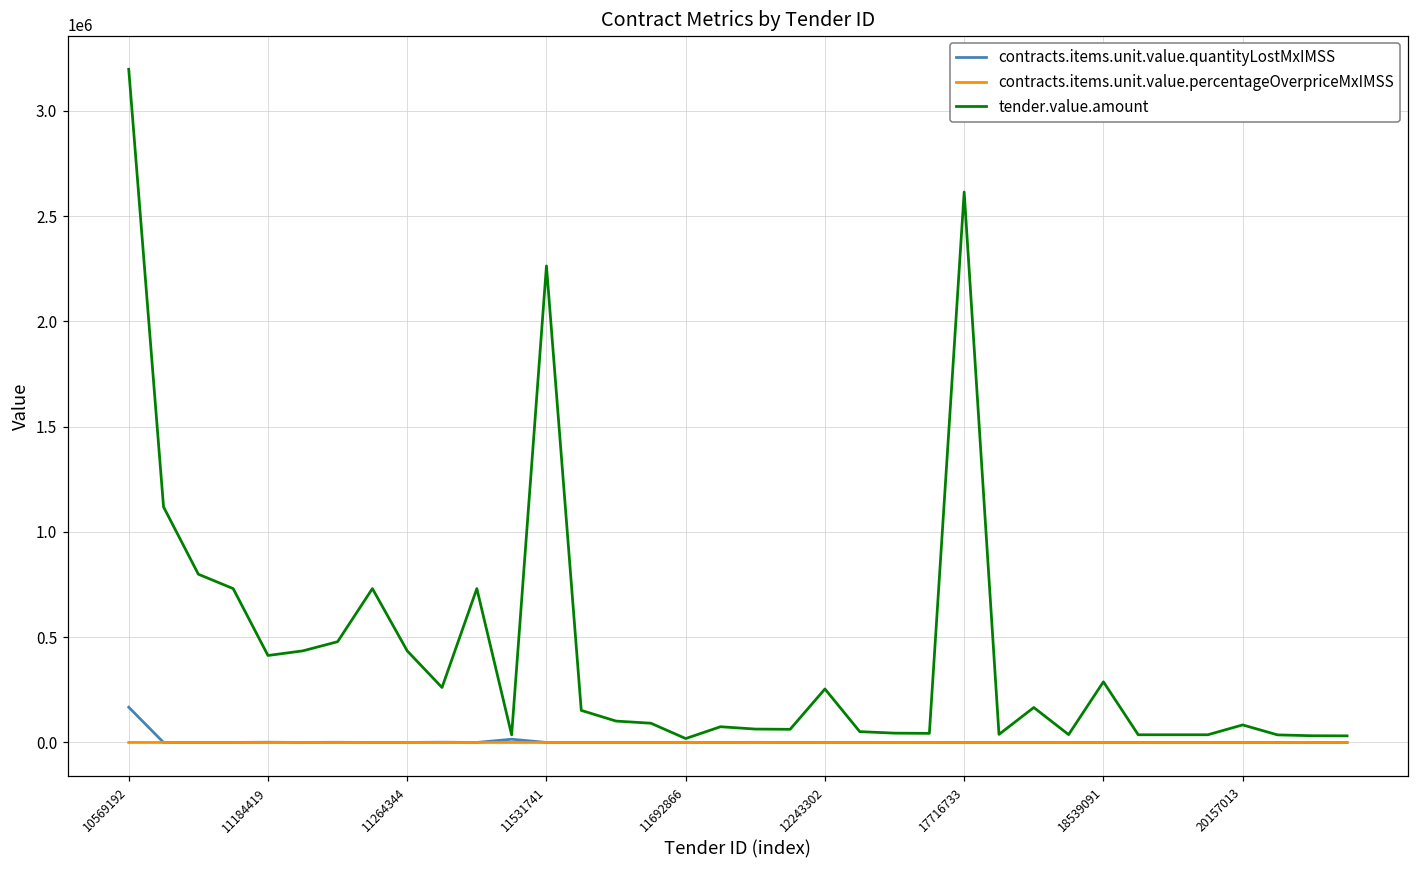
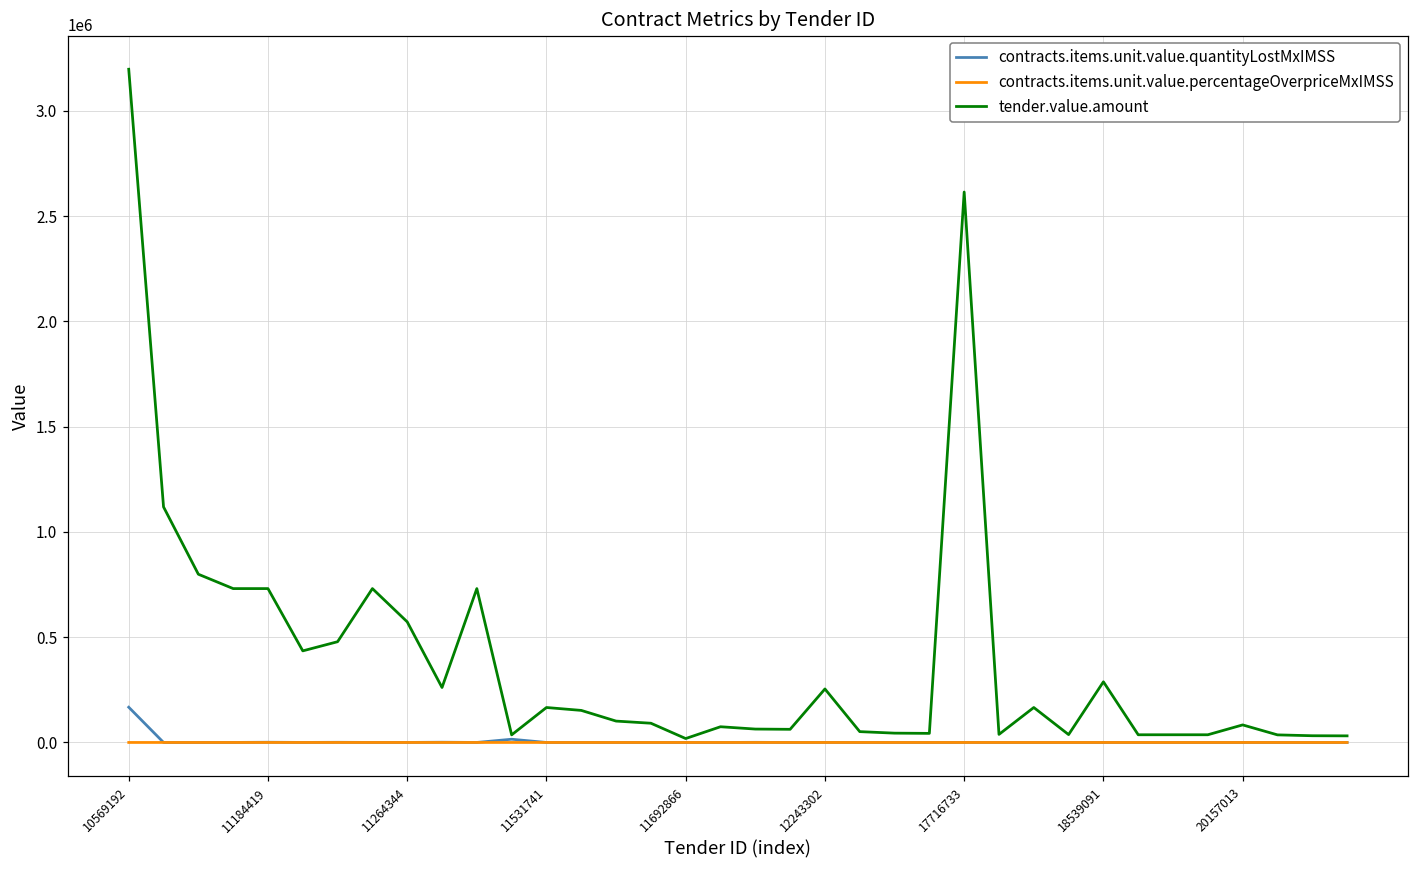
  {
    "contracts.items.unit.value.quantityLostMxIMSS": {
      "10569192": 170000
    },
    "contracts.items.unit.value.percentageOverpriceMxIMSS": {
      "10569192": 0
    },
    "tender.value.amount": {
      "10569192": 3200000,
-     "11184419": 410000,
-     "11264344": 440000,
-     "11531741": 2260000,
+     "11184419": 730000,
+     "11264344": 570000,
+     "11531741": 170000,
      "11692866": 20000,
      "12243302": 250000,
      "17716733": 2610000,
      "18539091": 290000,
      "20157013": 80000
    }
  }
